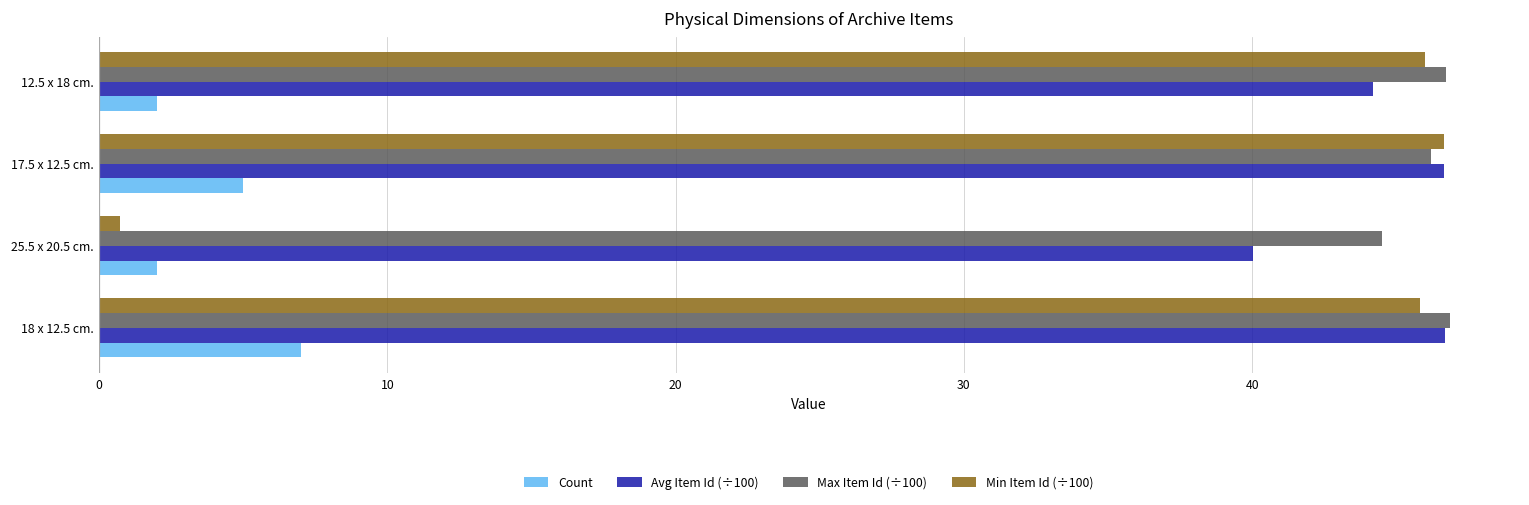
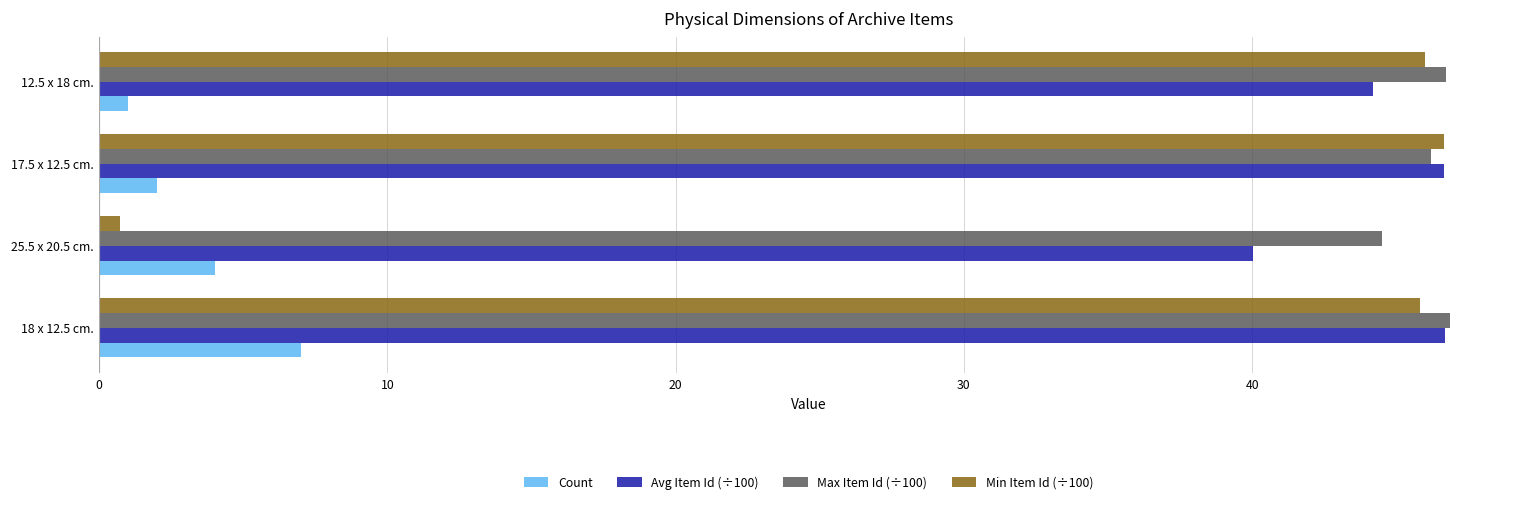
  {
    "Count": {
-     "12.5 x 18 cm.": 2,
-     "17.5 x 12.5 cm.": 5,
-     "25.5 x 20.5 cm.": 2,
+     "12.5 x 18 cm.": 1,
+     "17.5 x 12.5 cm.": 2,
+     "25.5 x 20.5 cm.": 4,
      "18 x 12.5 cm.": 7
    },
    "Avg Item Id (÷100)": {
      "12.5 x 18 cm.": 44.2,
      "17.5 x 12.5 cm.": 46.7,
      "25.5 x 20.5 cm.": 40,
      "18 x 12.5 cm.": 46.7
    },
    "Max Item Id (÷100)": {
      "12.5 x 18 cm.": 46.7,
      "17.5 x 12.5 cm.": 46.2,
      "25.5 x 20.5 cm.": 44.5,
      "18 x 12.5 cm.": 46.9
    },
    "Min Item Id (÷100)": {
      "12.5 x 18 cm.": 46,
      "17.5 x 12.5 cm.": 46.7,
      "25.5 x 20.5 cm.": 0.7,
      "18 x 12.5 cm.": 45.8
    }
  }
